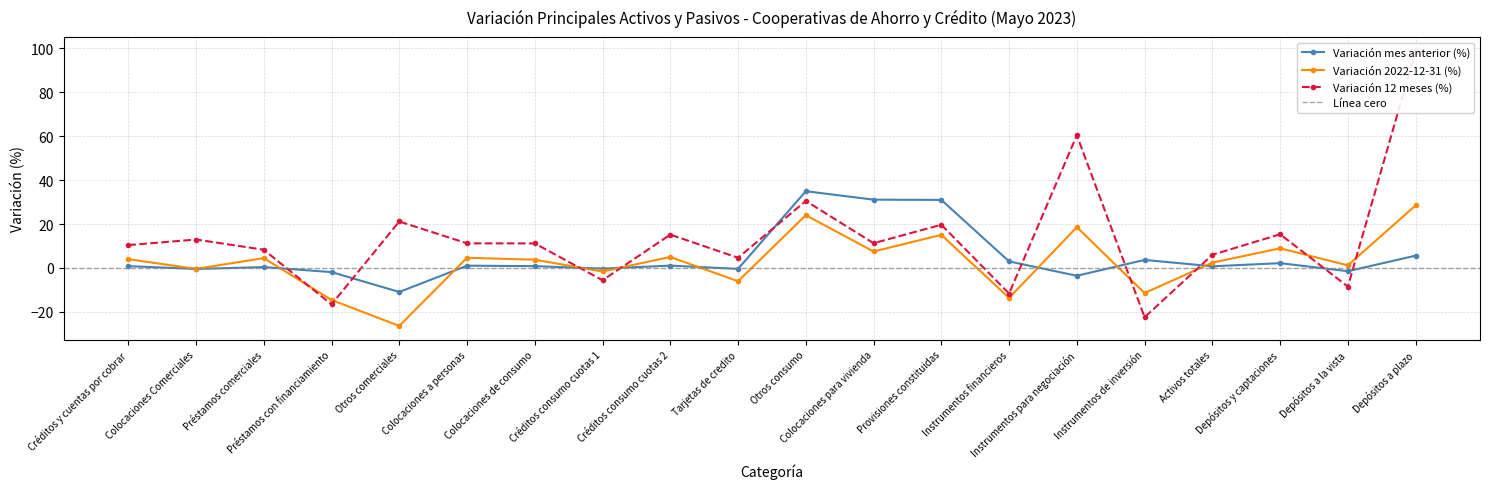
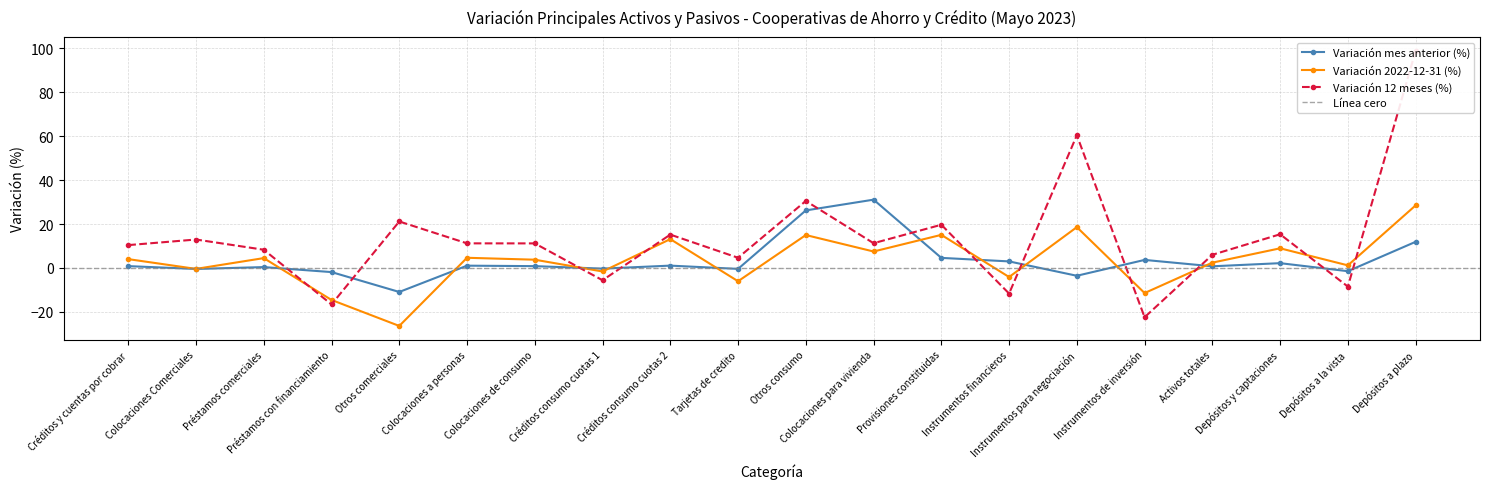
  {
    "Variación mes anterior (%)": {
      "Créditos y cuentas por cobrar": 1,
      "Préstamos comerciales": 0,
      "Préstamos con financiamiento": -2,
      "Otros comerciales": -11,
      "Colocaciones a personas": 1,
      "Colocaciones de consumo": 1,
      "Créditos consumo cuotas 1": 0,
      "Créditos consumo cuotas 2": 1,
      "Tarjetas de credito": 0,
-     "Otros consumo": 35,
+     "Otros consumo": 26,
      "Colocaciones para vivienda": 31,
-     "Provisiones constituidas": 31,
+     "Provisiones constituidas": 5,
      "Instrumentos financieros": 3,
      "Instrumentos para negociación": -4,
      "Instrumentos de inversión": 4,
      "Activos totales": 1,
      "Depósitos y captaciones": 2,
      "Depósitos a la vista": -1,
-     "Depósitos a plazo": 6
+     "Depósitos a plazo": 12
    },
    "Variación 2022-12-31 (%)": {
      "Créditos y cuentas por cobrar": 4,
      "Préstamos comerciales": 4,
      "Préstamos con financiamiento": -15,
      "Otros comerciales": -26,
      "Colocaciones a personas": 5,
      "Colocaciones de consumo": 4,
      "Créditos consumo cuotas 1": -2,
-     "Créditos consumo cuotas 2": 5,
+     "Créditos consumo cuotas 2": 13,
      "Tarjetas de credito": -6,
-     "Otros consumo": 24,
+     "Otros consumo": 15,
      "Colocaciones para vivienda": 7,
      "Provisiones constituidas": 15,
-     "Instrumentos financieros": -14,
+     "Instrumentos financieros": -4,
      "Instrumentos para negociación": 19,
      "Instrumentos de inversión": -11,
      "Activos totales": 2,
      "Depósitos y captaciones": 9,
      "Depósitos a la vista": 1,
      "Depósitos a plazo": 28
    },
    "Variación 12 meses (%)": {
      "Créditos y cuentas por cobrar": 10,
      "Colocaciones Comerciales": 13,
      "Préstamos comerciales": 8,
      "Préstamos con financiamiento": -17,
      "Otros comerciales": 21,
      "Colocaciones a personas": 11,
      "Colocaciones de consumo": 11,
      "Créditos consumo cuotas 1": -6,
      "Créditos consumo cuotas 2": 15,
      "Tarjetas de credito": 5,
      "Otros consumo": 31,
      "Colocaciones para vivienda": 11,
      "Provisiones constituidas": 20,
      "Instrumentos financieros": -12,
      "Instrumentos para negociación": 60,
      "Instrumentos de inversión": -22,
      "Activos totales": 6,
      "Depósitos y captaciones": 15,
      "Depósitos a la vista": -9
    }
  }
